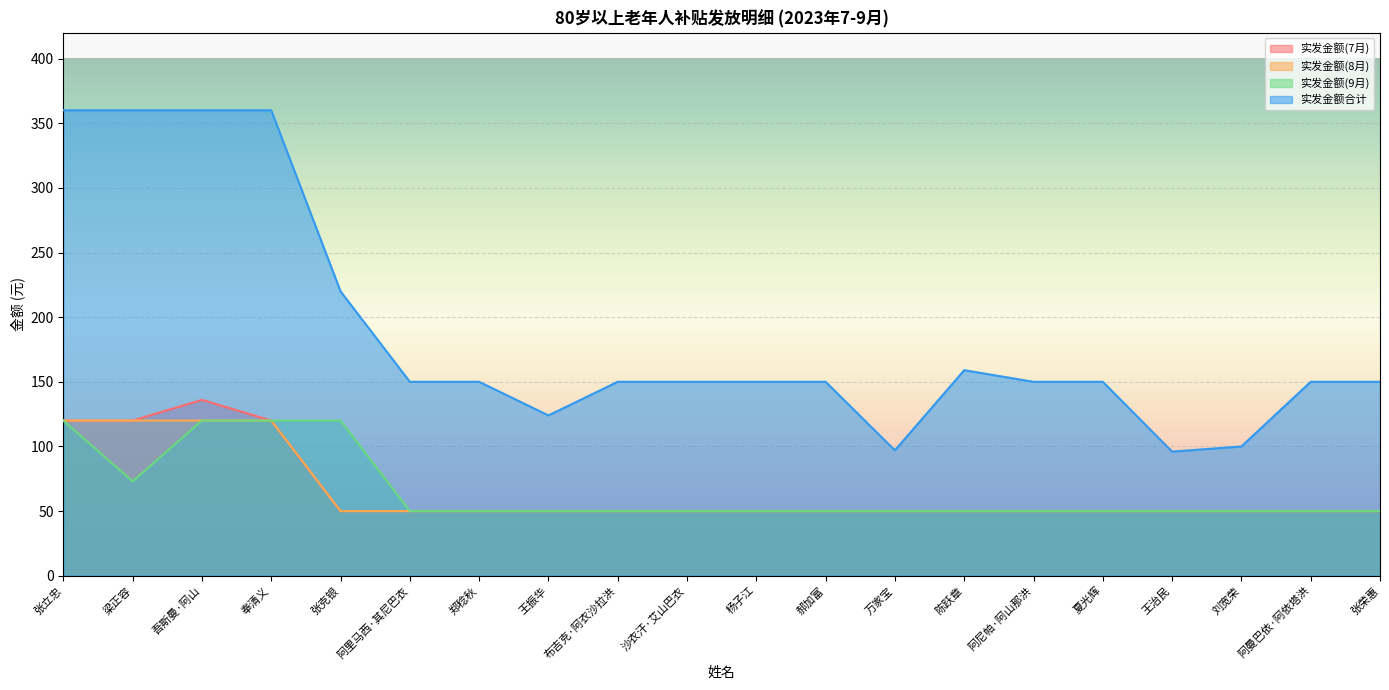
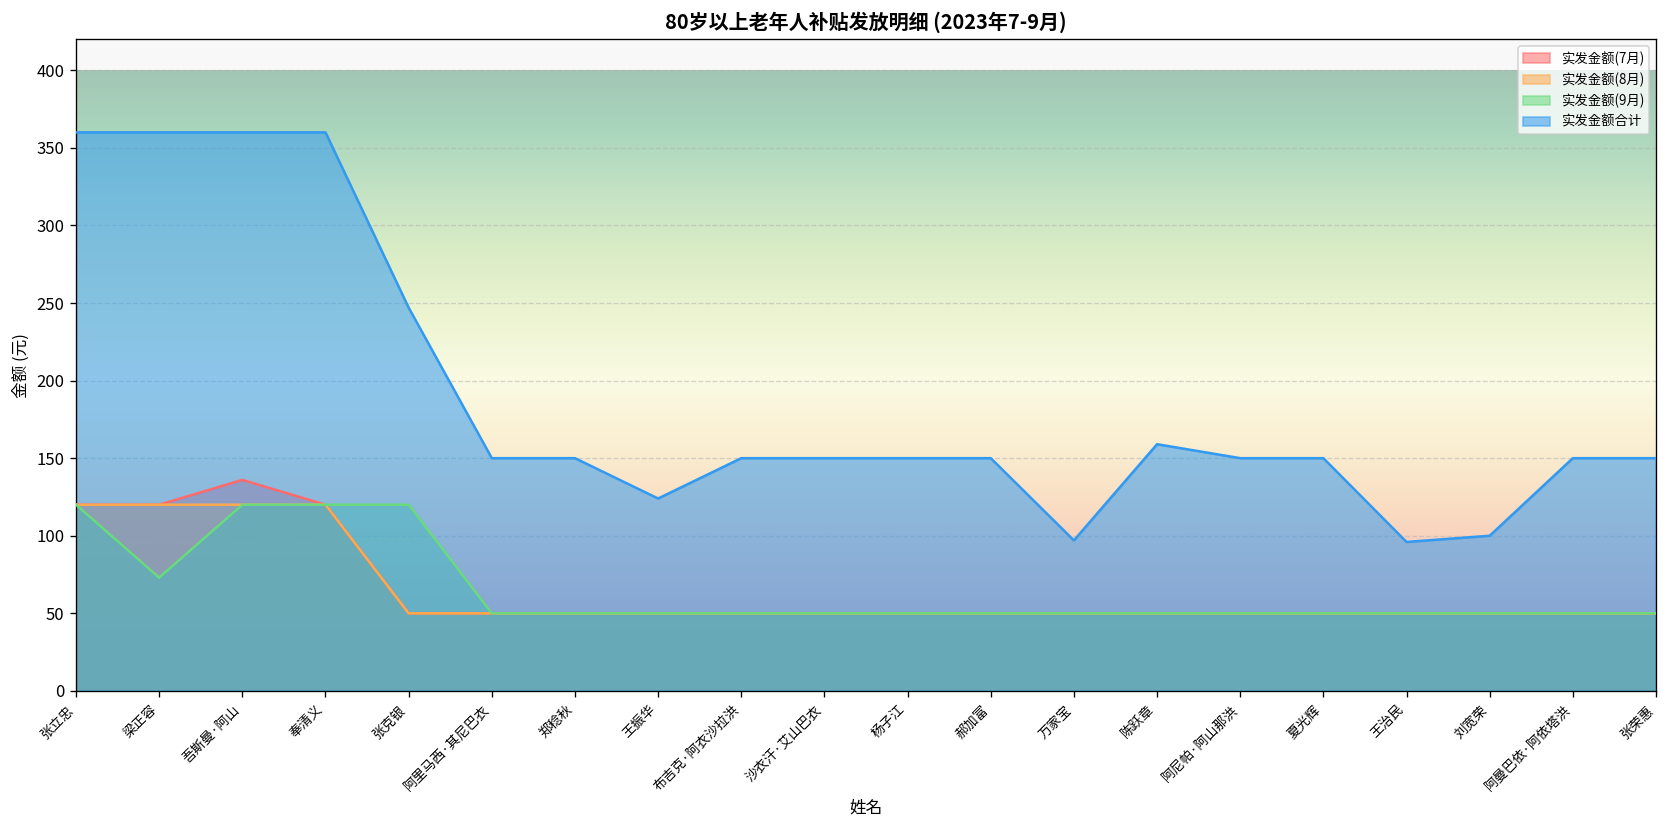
  {
    "实发金额(9月)": {
      "梁正容": 73,
      "张克银": 120
    },
    "实发金额合计": {
      "张立忠": 360,
      "梁正容": 360,
      "吾斯曼·阿山": 360,
      "奉清义": 360,
-     "张克银": 220,
+     "张克银": 247,
      "阿里马西·其尼巴衣": 150,
      "郑稔秋": 150,
      "王振华": 124,
      "布吉克·阿衣沙拉洪": 150,
      "沙衣汗·艾山巴衣": 150,
      "杨子江": 150,
      "郝加富": 150,
      "万家宝": 97,
      "陈跃章": 159,
      "阿尼帕·阿山那洪": 150,
      "夏光辉": 150,
      "王治民": 96,
      "刘宽荣": 100,
      "阿曼巴依·阿依塔洪": 150,
      "张荣惠": 150
    }
  }
